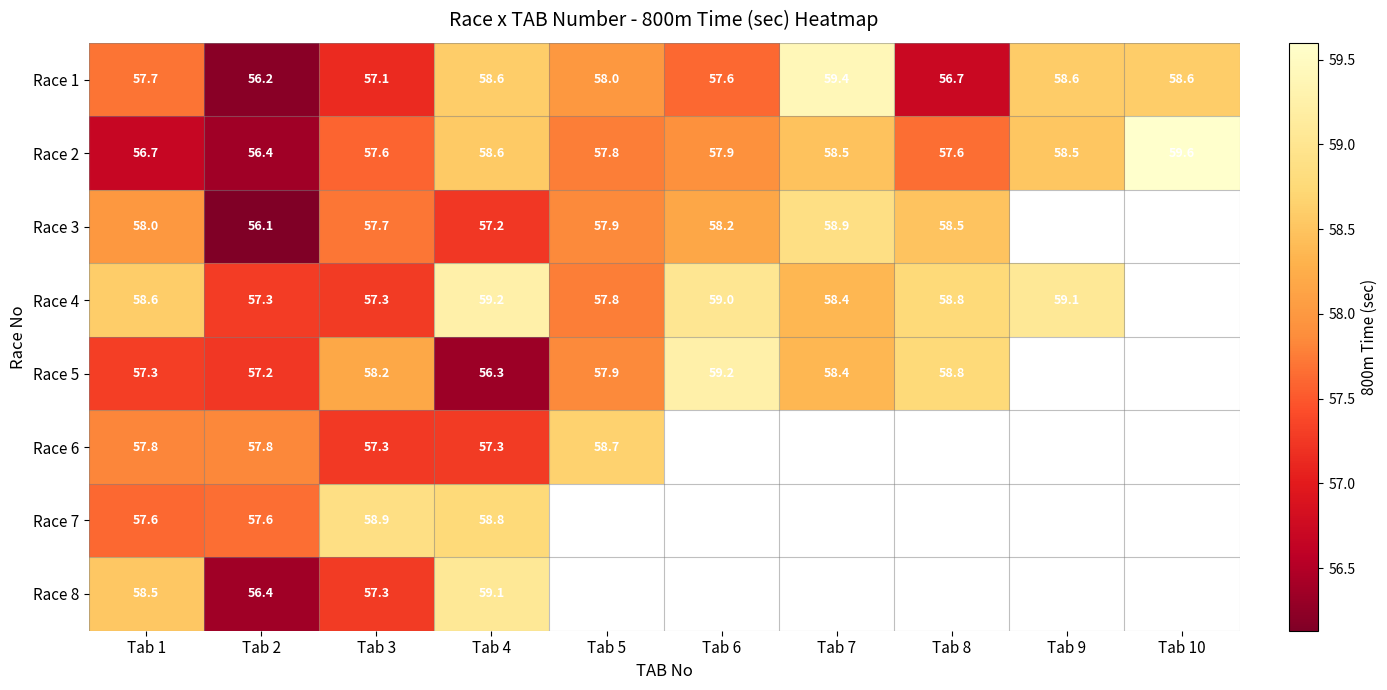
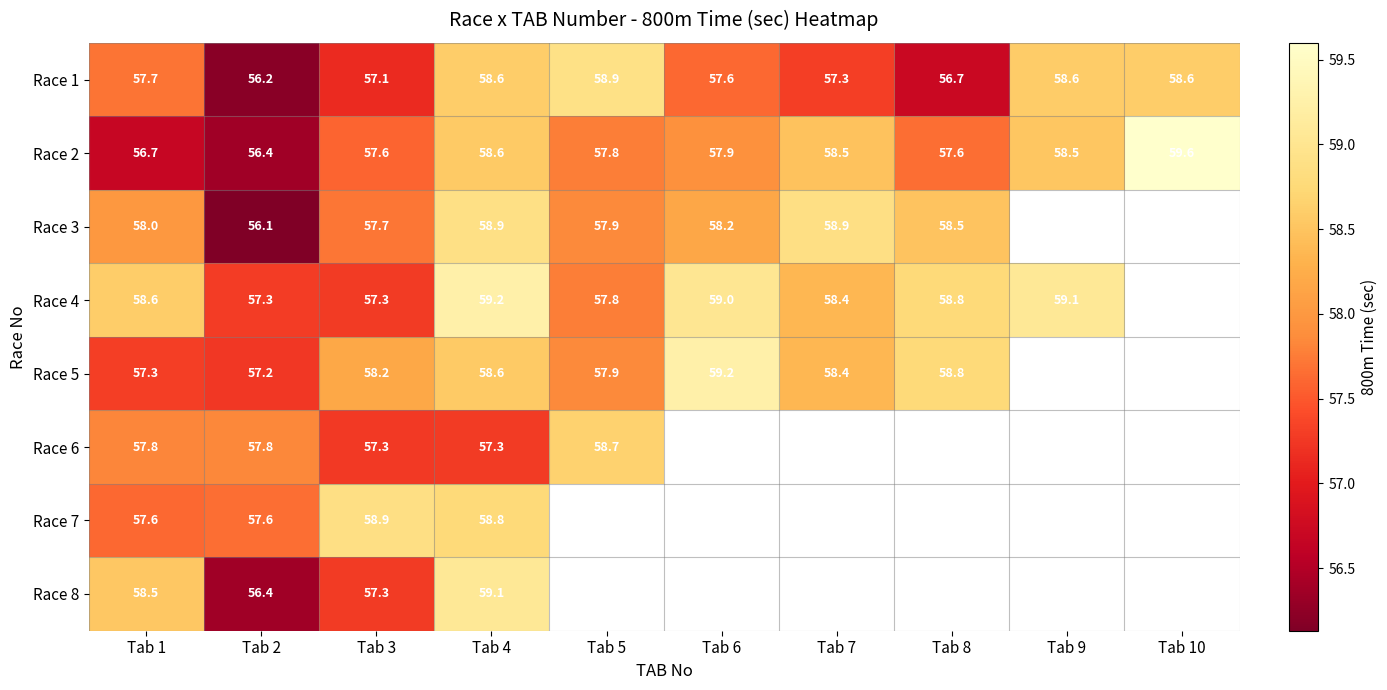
  {
    "Race 1": {
      "Tab 1": 57.7,
      "Tab 2": 56.2,
      "Tab 3": 57.1,
      "Tab 4": 58.6,
-     "Tab 5": 58.0,
+     "Tab 5": 58.9,
      "Tab 6": 57.6,
-     "Tab 7": 59.4,
+     "Tab 7": 57.3,
      "Tab 8": 56.7,
      "Tab 9": 58.6,
      "Tab 10": 58.6
    },
    "Race 2": {
      "Tab 1": 56.7,
      "Tab 2": 56.4,
      "Tab 3": 57.6,
      "Tab 4": 58.6,
      "Tab 5": 57.8,
      "Tab 6": 57.9,
      "Tab 7": 58.5,
      "Tab 8": 57.6,
      "Tab 9": 58.5,
      "Tab 10": 59.6
    },
    "Race 3": {
      "Tab 1": 58.0,
      "Tab 2": 56.1,
      "Tab 3": 57.7,
-     "Tab 4": 57.2,
+     "Tab 4": 58.9,
      "Tab 5": 57.9,
      "Tab 6": 58.2,
      "Tab 7": 58.9,
      "Tab 8": 58.5
    },
    "Race 4": {
      "Tab 1": 58.6,
      "Tab 2": 57.3,
      "Tab 3": 57.3,
      "Tab 4": 59.2,
      "Tab 5": 57.8,
      "Tab 6": 59.0,
      "Tab 7": 58.4,
      "Tab 8": 58.8,
      "Tab 9": 59.1
    },
    "Race 5": {
      "Tab 1": 57.3,
      "Tab 2": 57.2,
      "Tab 3": 58.2,
-     "Tab 4": 56.3,
+     "Tab 4": 58.6,
      "Tab 5": 57.9,
      "Tab 6": 59.2,
      "Tab 7": 58.4,
      "Tab 8": 58.8
    },
    "Race 6": {
      "Tab 1": 57.8,
      "Tab 2": 57.8,
      "Tab 3": 57.3,
      "Tab 4": 57.3,
      "Tab 5": 58.7
    },
    "Race 7": {
      "Tab 1": 57.6,
      "Tab 2": 57.6,
      "Tab 3": 58.9,
      "Tab 4": 58.8
    },
    "Race 8": {
      "Tab 1": 58.5,
      "Tab 2": 56.4,
      "Tab 3": 57.3,
      "Tab 4": 59.1
    }
  }
